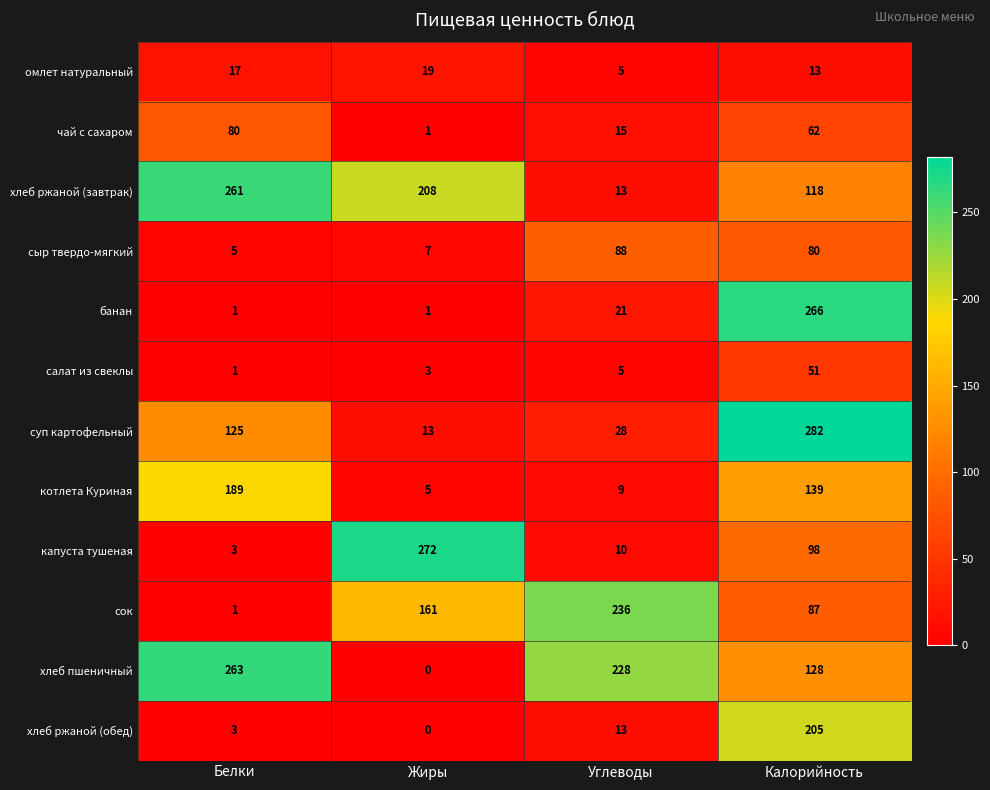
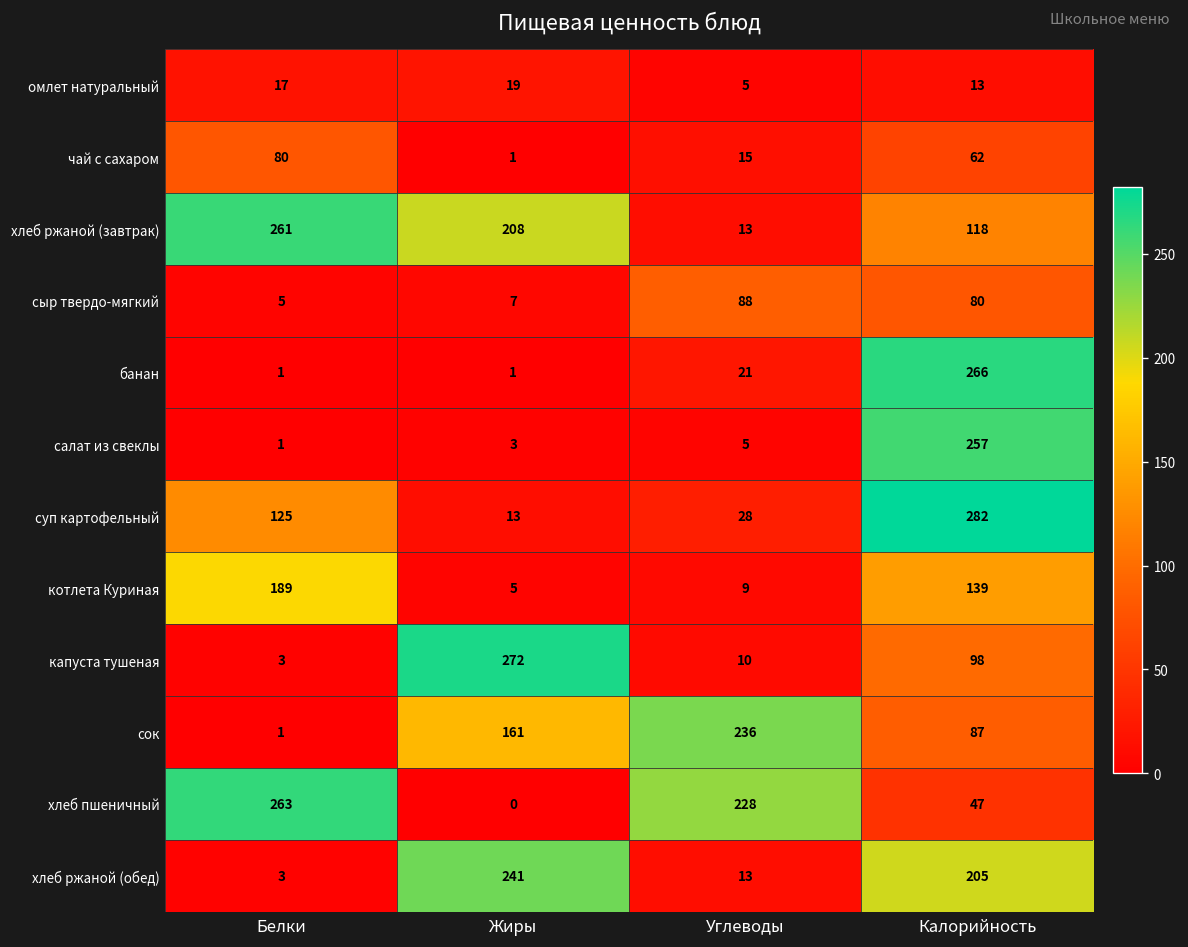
  {
    "омлет натуральный": {
      "Белки": 17,
      "Жиры": 19,
      "Углеводы": 5,
      "Калорийность": 13
    },
    "чай с сахаром": {
      "Белки": 80,
      "Жиры": 1,
      "Углеводы": 15,
      "Калорийность": 62
    },
    "хлеб ржаной (завтрак)": {
      "Белки": 261,
      "Жиры": 208,
      "Углеводы": 13,
      "Калорийность": 118
    },
    "сыр твердо-мягкий": {
      "Белки": 5,
      "Жиры": 7,
      "Углеводы": 88,
      "Калорийность": 80
    },
    "банан": {
      "Белки": 1,
      "Жиры": 1,
      "Углеводы": 21,
      "Калорийность": 266
    },
    "салат из свеклы": {
      "Белки": 1,
      "Жиры": 3,
      "Углеводы": 5,
-     "Калорийность": 51
+     "Калорийность": 257
    },
    "суп картофельный": {
      "Белки": 125,
      "Жиры": 13,
      "Углеводы": 28,
      "Калорийность": 282
    },
    "котлета Куриная": {
      "Белки": 189,
      "Жиры": 5,
      "Углеводы": 9,
      "Калорийность": 139
    },
    "капуста тушеная": {
      "Белки": 3,
      "Жиры": 272,
      "Углеводы": 10,
      "Калорийность": 98
    },
    "сок": {
      "Белки": 1,
      "Жиры": 161,
      "Углеводы": 236,
      "Калорийность": 87
    },
    "хлеб пшеничный": {
      "Белки": 263,
      "Жиры": 0,
      "Углеводы": 228,
-     "Калорийность": 128
+     "Калорийность": 47
    },
    "хлеб ржаной (обед)": {
      "Белки": 3,
-     "Жиры": 0,
+     "Жиры": 241,
      "Углеводы": 13,
      "Калорийность": 205
    }
  }
